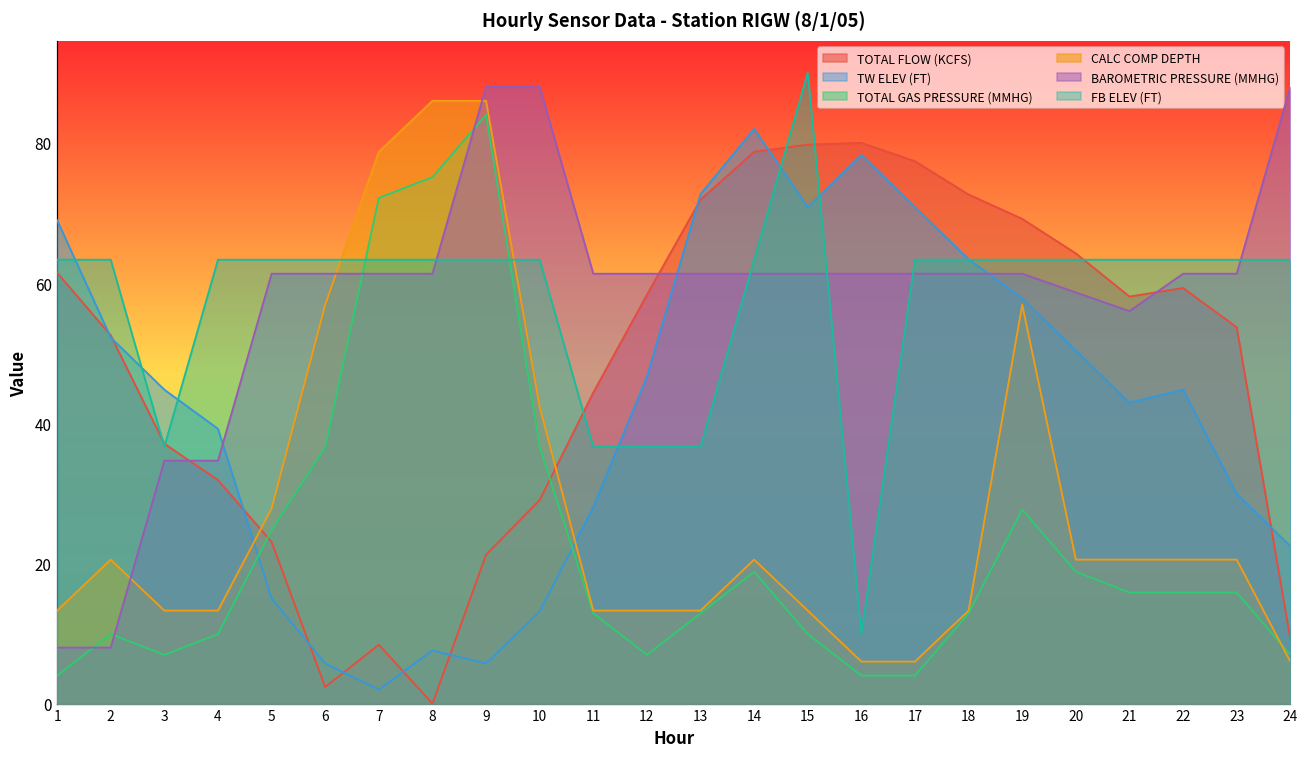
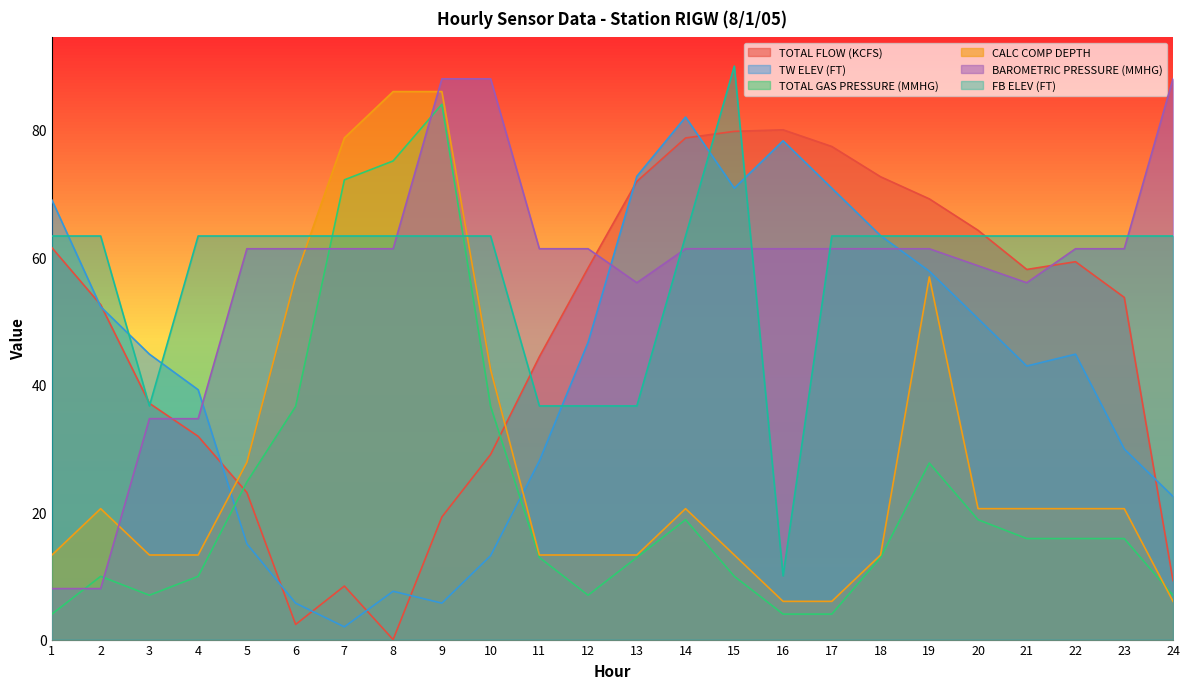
  {
    "TOTAL FLOW (KCFS)": {
      "1": 61,
      "3": 37,
      "4": 32,
      "5": 23,
      "6": 2,
      "7": 8,
      "8": 0,
-     "9": 21,
+     "9": 19,
      "10": 29,
      "11": 44,
      "12": 58,
      "13": 72,
      "14": 79,
      "15": 80,
      "16": 80,
      "17": 77,
      "18": 73,
      "19": 69,
      "20": 64,
      "21": 58,
      "22": 59,
      "23": 54,
      "24": 9
    },
    "CALC COMP DEPTH": {
      "1": 13,
      "2": 21,
      "3": 13,
      "4": 13,
      "5": 28,
      "6": 57,
      "7": 79,
      "8": 86,
      "9": 86,
      "10": 42,
      "12": 13,
      "14": 21,
      "15": 13,
      "16": 6,
      "17": 6,
      "19": 57,
      "20": 21,
      "21": 21,
      "22": 21,
      "23": 21,
      "24": 6
    },
    "BAROMETRIC PRESSURE (MMHG)": {
      "1": 8,
      "2": 8,
      "3": 35,
      "4": 35,
      "5": 61,
      "6": 61,
      "7": 61,
      "8": 61,
      "9": 88,
      "10": 88,
      "11": 61,
      "12": 61,
-     "13": 61,
+     "13": 56,
      "14": 61,
      "15": 61,
      "16": 61,
      "17": 61,
      "18": 61,
      "19": 61,
      "20": 59,
      "21": 56,
      "22": 61,
      "23": 61,
      "24": 88
    }
  }
